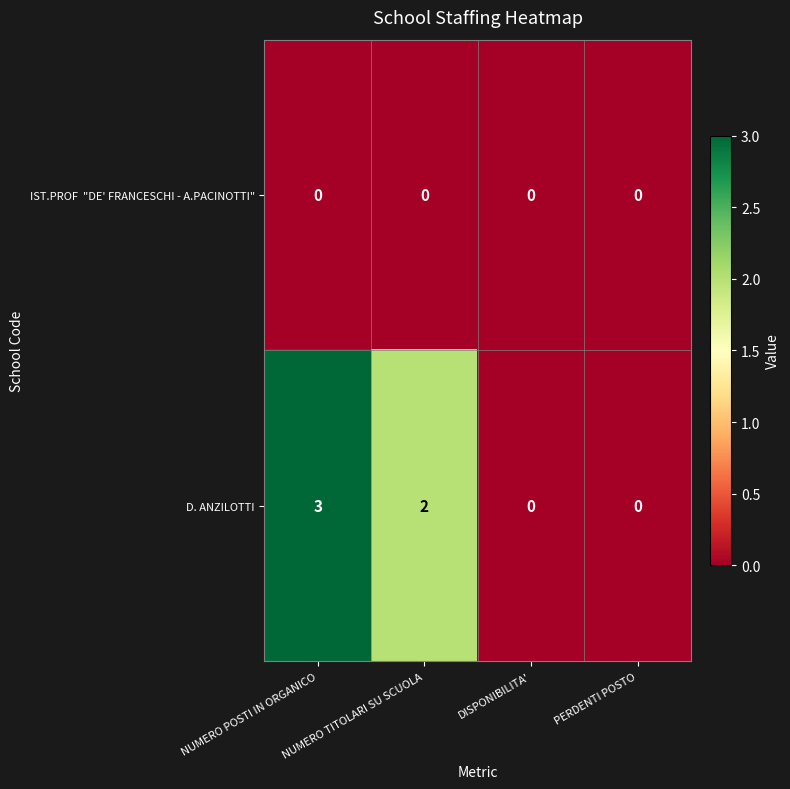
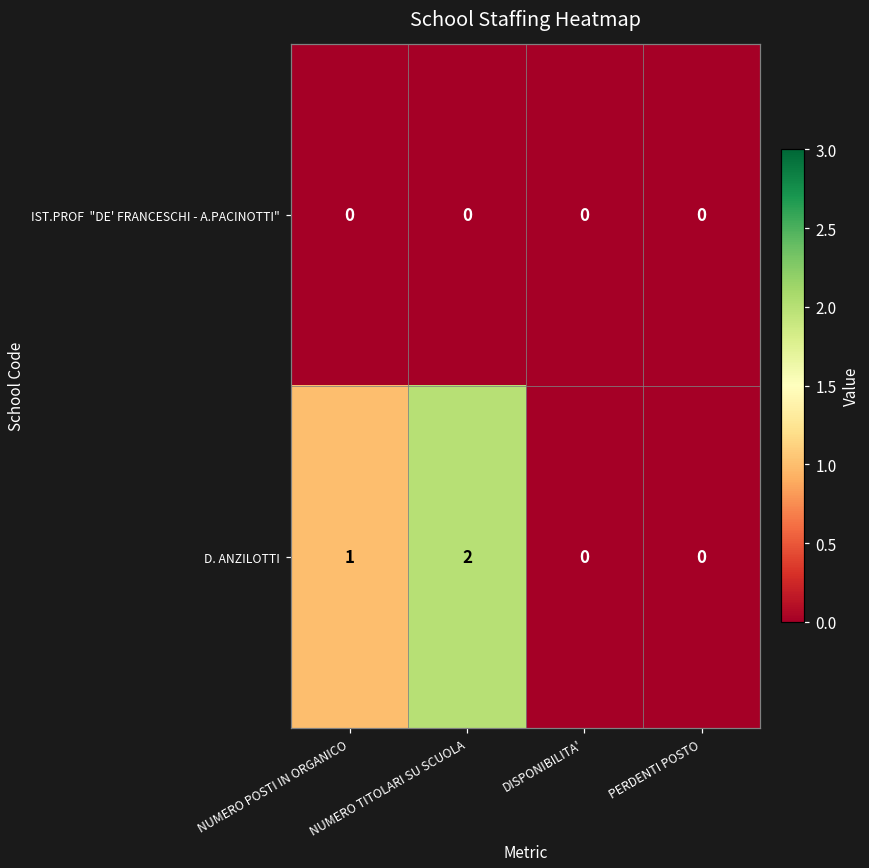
  {
    "IST.PROF \"DE' FRANCESCHI - A.PACINOTTI\"": {
      "NUMERO POSTI IN ORGANICO": 0,
      "NUMERO TITOLARI SU SCUOLA": 0,
      "DISPONIBILITA'": 0,
      "PERDENTI POSTO": 0
    },
    "D. ANZILOTTI": {
-     "NUMERO POSTI IN ORGANICO": 3,
+     "NUMERO POSTI IN ORGANICO": 1,
      "NUMERO TITOLARI SU SCUOLA": 2,
      "DISPONIBILITA'": 0,
      "PERDENTI POSTO": 0
    }
  }
